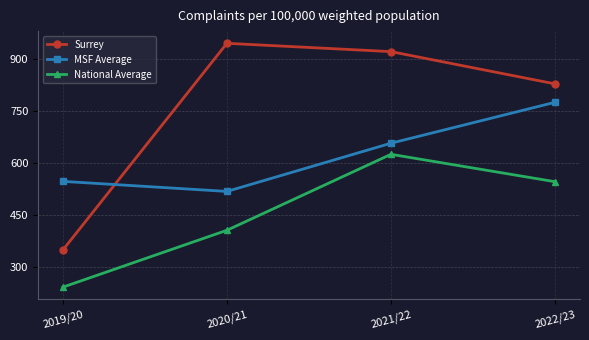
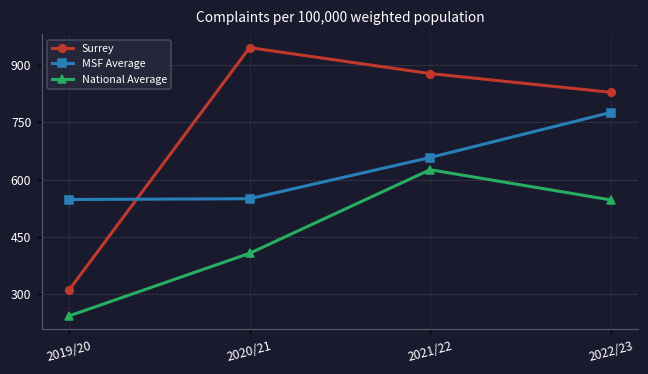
  {
    "Surrey": {
-     "2019/20": 350,
+     "2019/20": 310,
      "2020/21": 950,
-     "2021/22": 920,
+     "2021/22": 880,
      "2022/23": 830
    },
    "MSF Average": {
      "2019/20": 550,
-     "2020/21": 520,
+     "2020/21": 550,
      "2021/22": 660,
      "2022/23": 780
    },
    "National Average": {
      "2019/20": 240,
      "2020/21": 410,
      "2021/22": 630,
      "2022/23": 550
    }
  }
